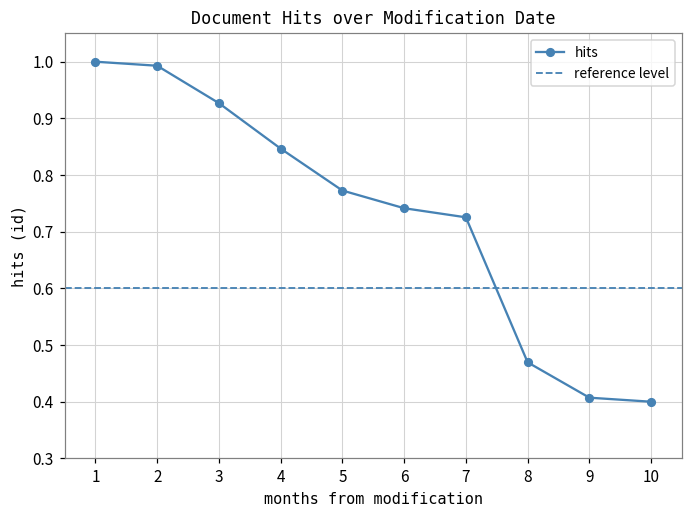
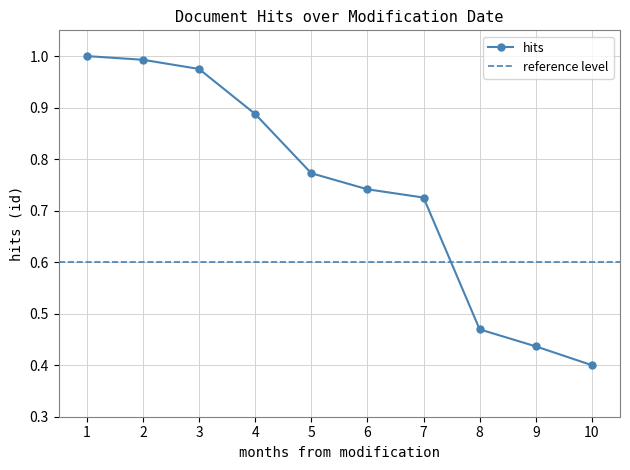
  {
    "1": 1.00,
    "2": 0.99,
-   "3": 0.93,
-   "4": 0.85,
+   "3": 0.98,
+   "4": 0.89,
    "5": 0.77,
    "6": 0.74,
    "7": 0.73,
    "8": 0.47,
-   "9": 0.41,
+   "9": 0.44,
    "10": 0.40
  }
